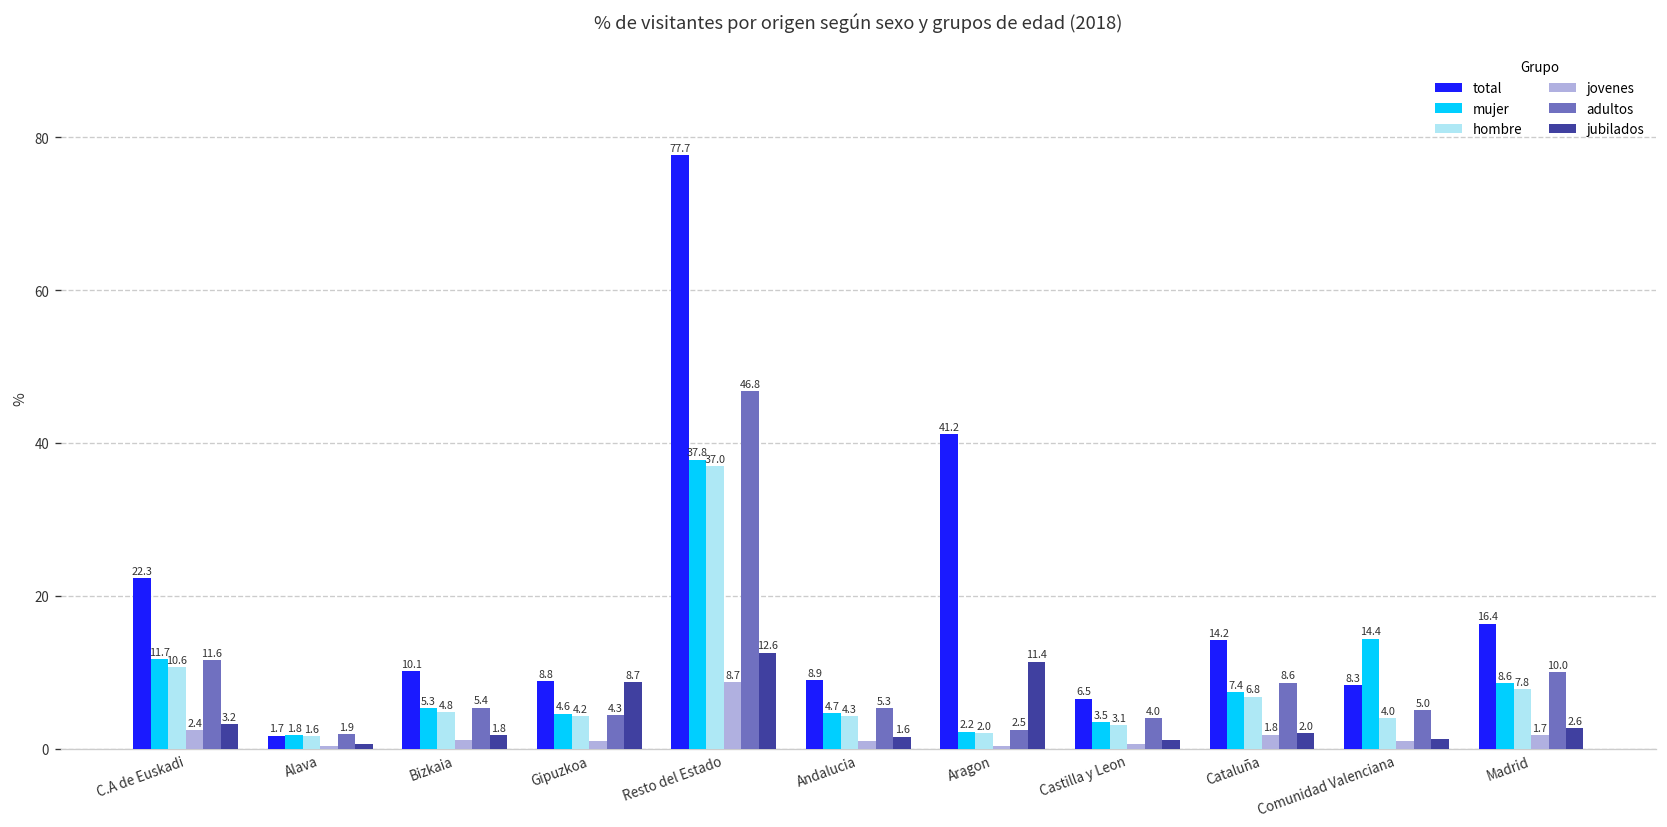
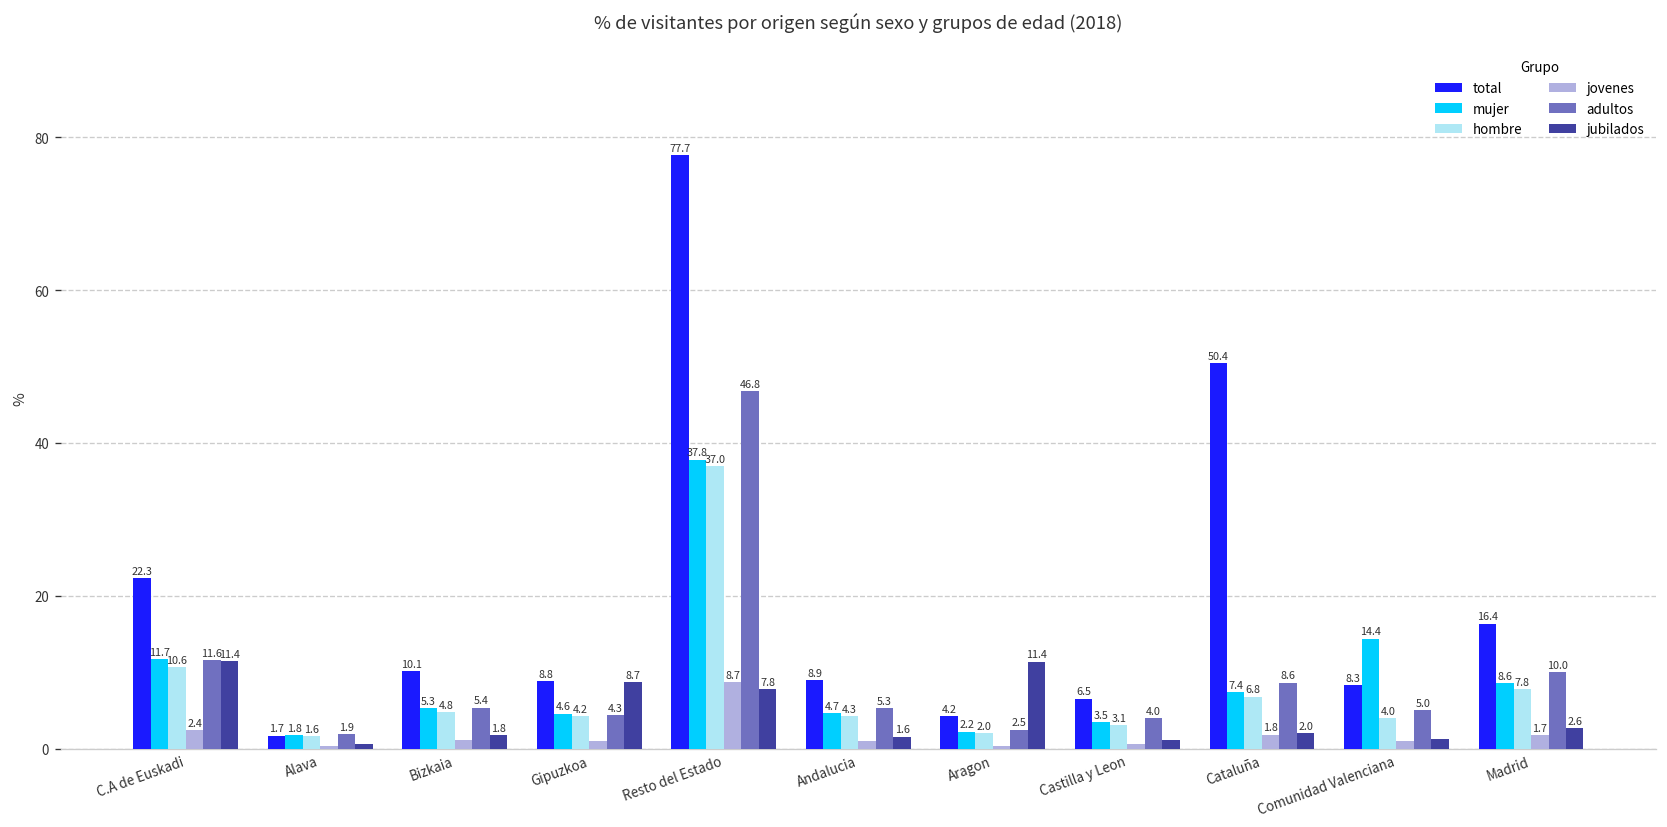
  {
    "total": {
      "C.A de Euskadi": 22.3,
      "Alava": 1.7,
      "Bizkaia": 10.1,
      "Gipuzkoa": 8.8,
      "Resto del Estado": 77.7,
      "Andalucia": 8.9,
-     "Aragon": 41.2,
+     "Aragon": 4.2,
      "Castilla y Leon": 6.5,
-     "Cataluña": 14.2,
+     "Cataluña": 50.4,
      "Comunidad Valenciana": 8.3,
      "Madrid": 16.4
    },
    "mujer": {
      "C.A de Euskadi": 11.7,
      "Alava": 1.8,
      "Bizkaia": 5.3,
      "Gipuzkoa": 4.6,
      "Resto del Estado": 37.8,
      "Andalucia": 4.7,
      "Aragon": 2.2,
      "Castilla y Leon": 3.5,
      "Cataluña": 7.4,
      "Comunidad Valenciana": 14.4,
      "Madrid": 8.6
    },
    "adultos": {
      "C.A de Euskadi": 11.6,
      "Alava": 1.9,
      "Bizkaia": 5.4,
      "Gipuzkoa": 4.3,
      "Resto del Estado": 46.8,
      "Andalucia": 5.3,
      "Aragon": 2.5,
      "Castilla y Leon": 4.0,
      "Cataluña": 8.6,
      "Comunidad Valenciana": 5.0,
      "Madrid": 10.0
    },
    "jubilados": {
-     "C.A de Euskadi": 3.2,
+     "C.A de Euskadi": 11.4,
      "Bizkaia": 1.8,
      "Gipuzkoa": 8.7,
-     "Resto del Estado": 12.6,
+     "Resto del Estado": 7.8,
      "Andalucia": 1.6,
      "Aragon": 11.4,
      "Cataluña": 2.0,
      "Madrid": 2.6
    }
  }
